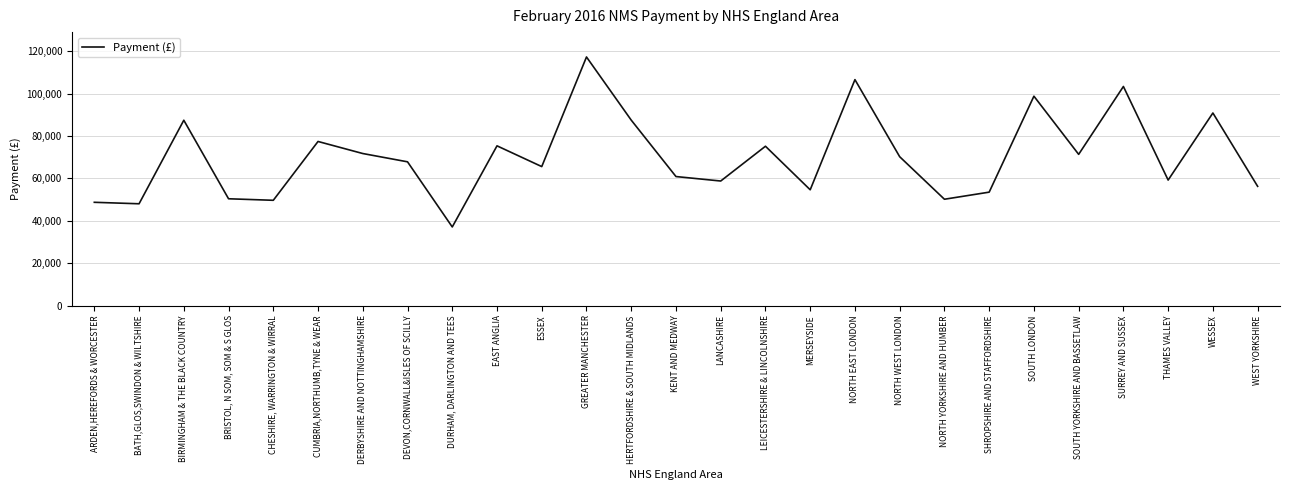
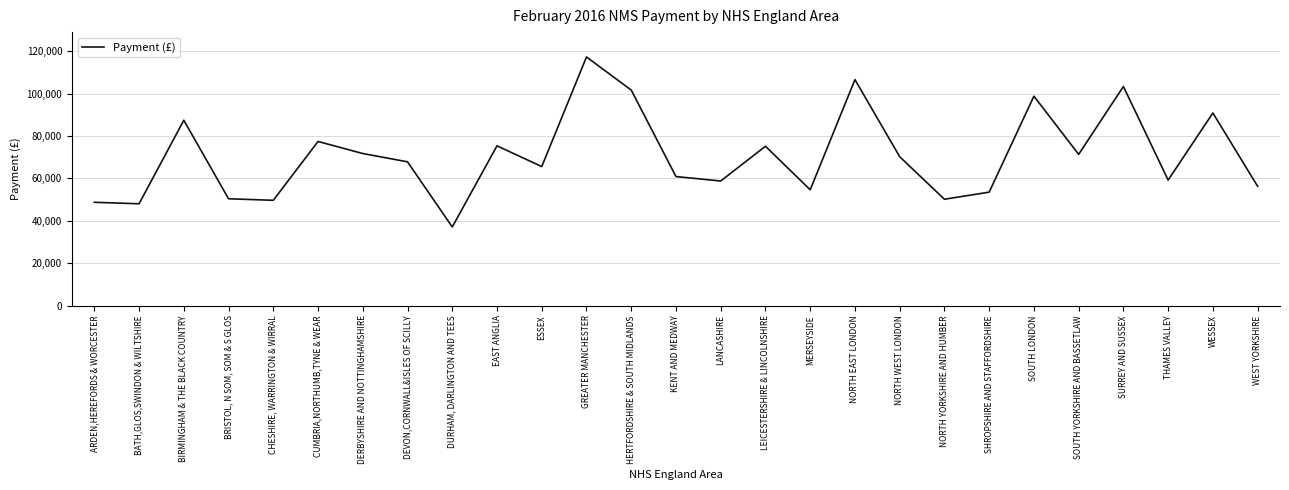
  {
    "ARDEN,HEREFORDS & WORCESTER": "49,000",
    "BATH,GLOS,SWINDON & WILTSHIRE": "48,000",
    "BIRMINGHAM & THE BLACK COUNTRY": "87,000",
    "BRISTOL, N SOM, SOM & S GLOS": "50,000",
    "CHESHIRE, WARRINGTON & WIRRAL": "50,000",
    "CUMBRIA,NORTHUMB,TYNE & WEAR": "77,000",
    "DERBYSHIRE AND NOTTINGHAMSHIRE": "72,000",
    "DEVON,CORNWALL&ISLES OF SCILLY": "68,000",
    "DURHAM, DARLINGTON AND TEES": "37,000",
    "EAST ANGLIA": "75,000",
    "ESSEX": "66,000",
    "GREATER MANCHESTER": "117,000",
-   "HERTFORDSHIRE & SOUTH MIDLANDS": "87,000",
+   "HERTFORDSHIRE & SOUTH MIDLANDS": "102,000",
    "KENT AND MEDWAY": "61,000",
    "LANCASHIRE": "59,000",
    "LEICESTERSHIRE & LINCOLNSHIRE": "75,000",
    "MERSEYSIDE": "55,000",
    "NORTH EAST LONDON": "107,000",
    "NORTH WEST LONDON": "70,000",
    "NORTH YORKSHIRE AND HUMBER": "50,000",
    "SHROPSHIRE AND STAFFORDSHIRE": "54,000",
    "SOUTH LONDON": "99,000",
    "SOUTH YORKSHIRE AND BASSETLAW": "71,000",
    "SURREY AND SUSSEX": "103,000",
    "THAMES VALLEY": "59,000",
    "WESSEX": "91,000",
    "WEST YORKSHIRE": "56,000"
  }
